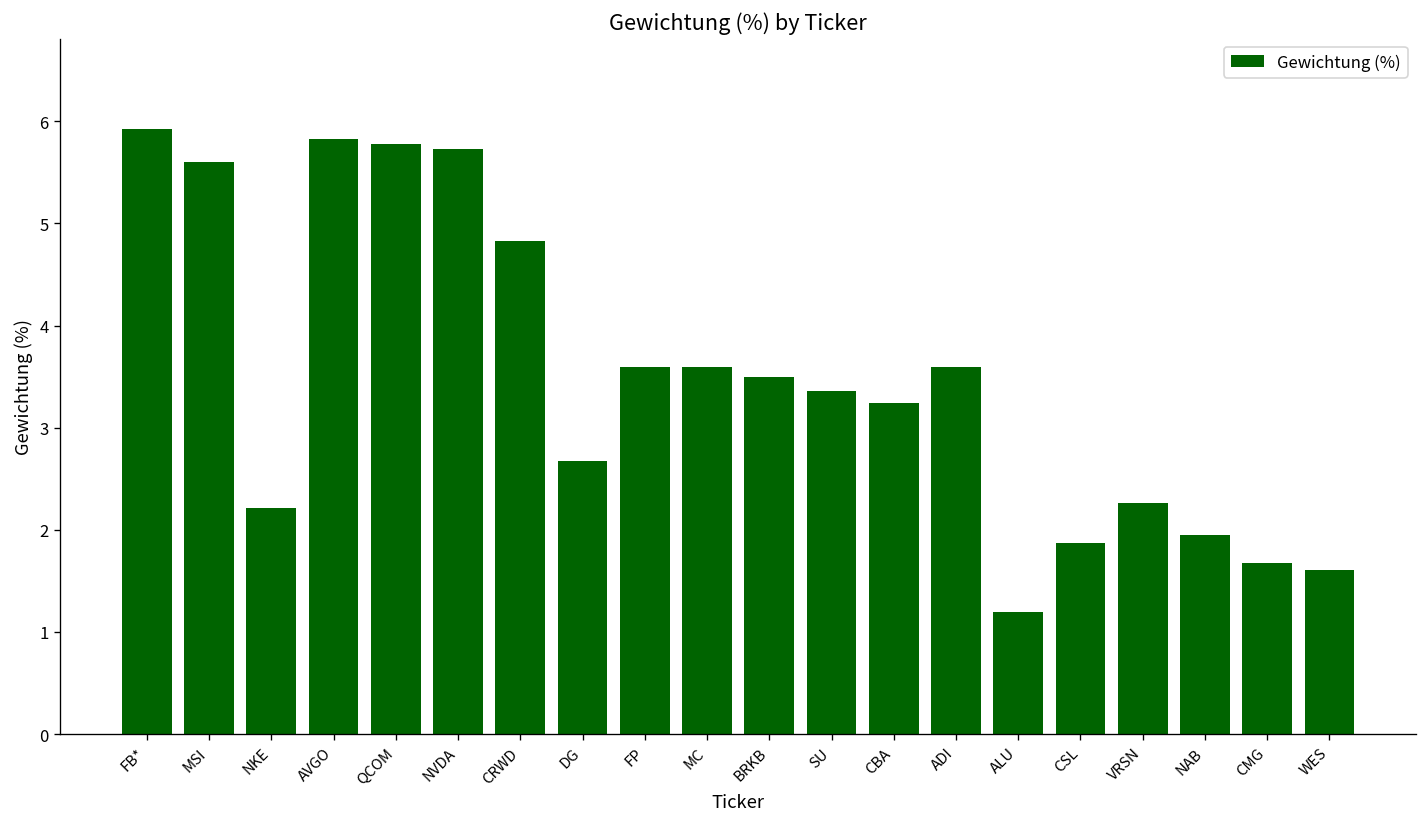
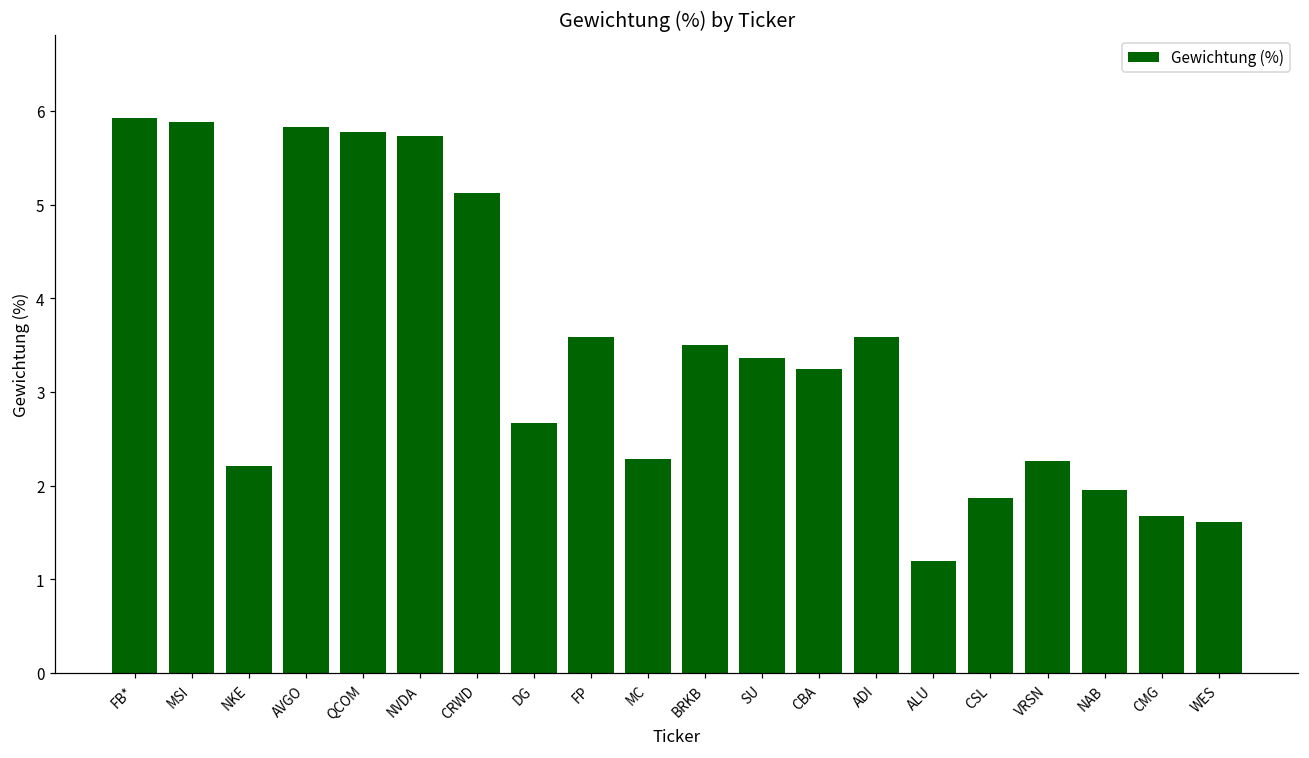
  {
    "FB*": 5.9,
-   "MSI": 5.6,
+   "MSI": 5.9,
    "NKE": 2.2,
    "AVGO": 5.8,
    "QCOM": 5.8,
    "NVDA": 5.7,
-   "CRWD": 4.8,
+   "CRWD": 5.1,
    "DG": 2.7,
    "FP": 3.6,
-   "MC": 3.6,
+   "MC": 2.3,
    "BRKB": 3.5,
    "SU": 3.4,
    "CBA": 3.2,
    "ADI": 3.6,
    "ALU": 1.2,
    "CSL": 1.9,
    "VRSN": 2.3,
    "NAB": 2.0,
    "CMG": 1.7,
    "WES": 1.6
  }
